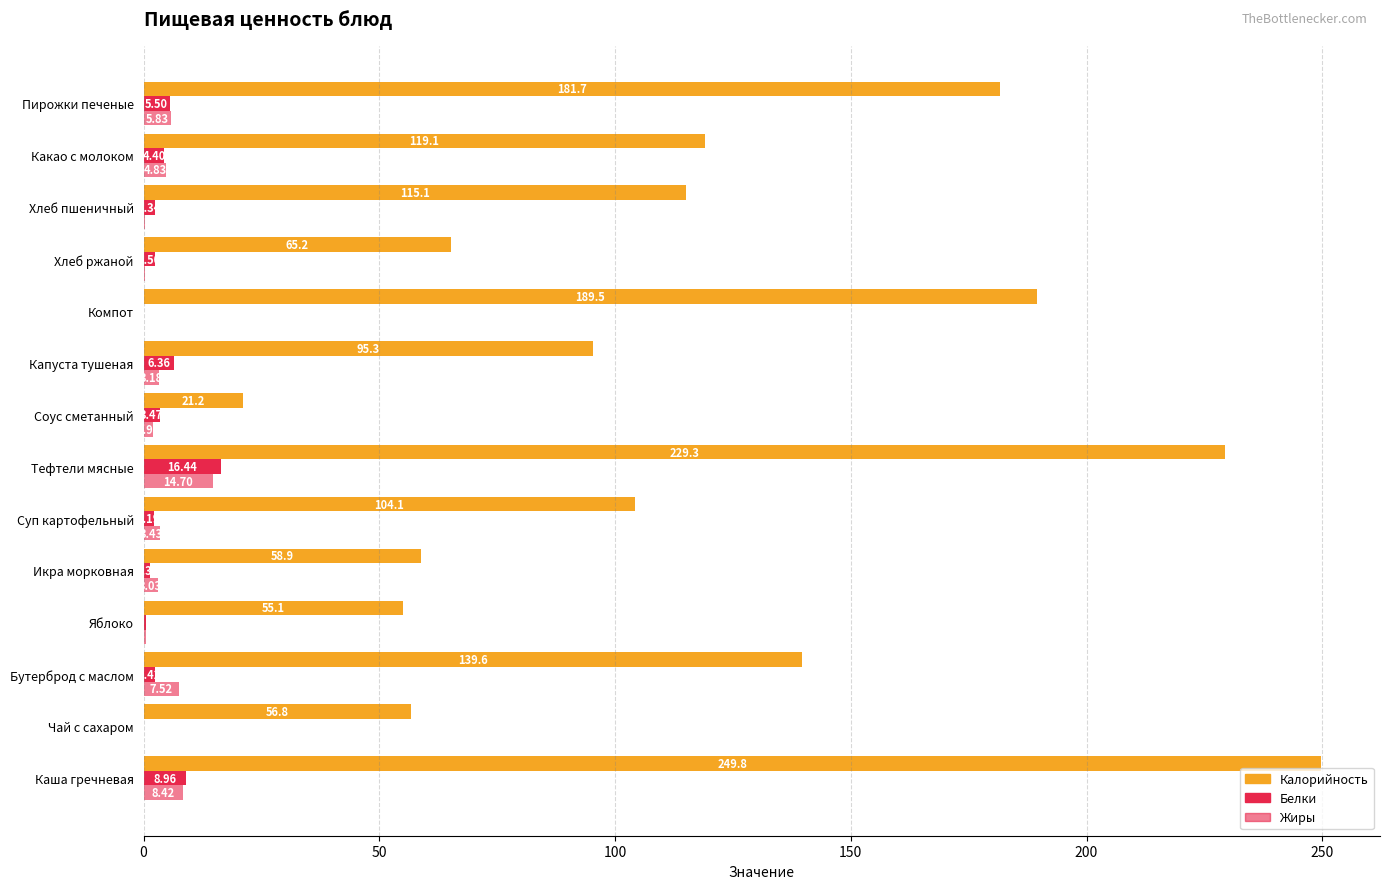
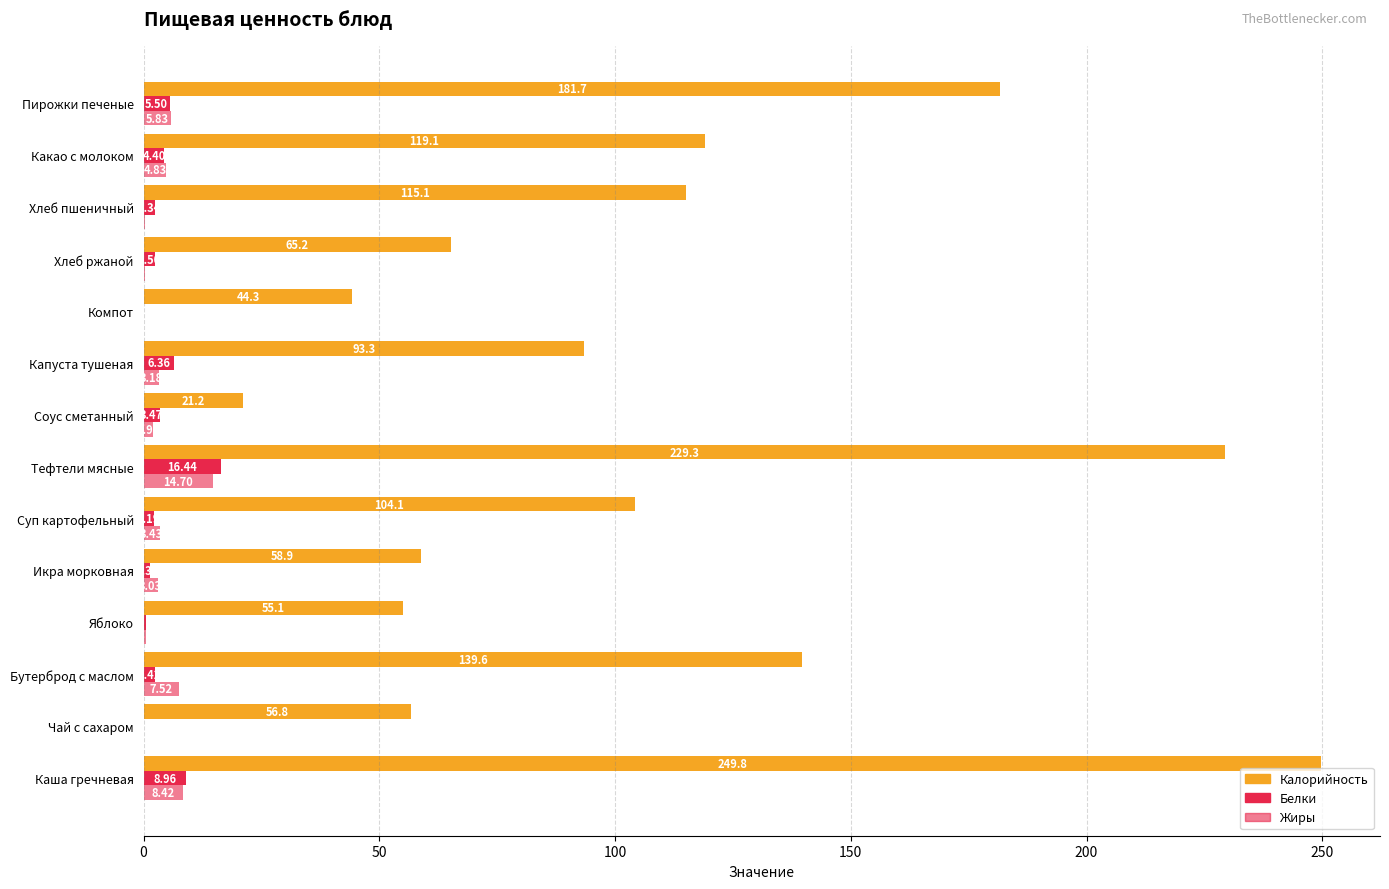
  {
    "Калорийность": {
      "Пирожки печеные": 181.7,
      "Какао с молоком": 119.1,
      "Хлеб пшеничный": 115.1,
      "Хлеб ржаной": 65.2,
-     "Компот": 189.5,
-     "Капуста тушеная": 95.3,
+     "Компот": 44.3,
+     "Капуста тушеная": 93.3,
      "Соус сметанный": 21.2,
      "Тефтели мясные": 229.3,
      "Суп картофельный": 104.1,
      "Икра морковная": 58.9,
      "Яблоко": 55.1,
      "Бутерброд с маслом": 139.6,
      "Чай с сахаром": 56.8,
      "Каша гречневая": 249.8
    }
  }
